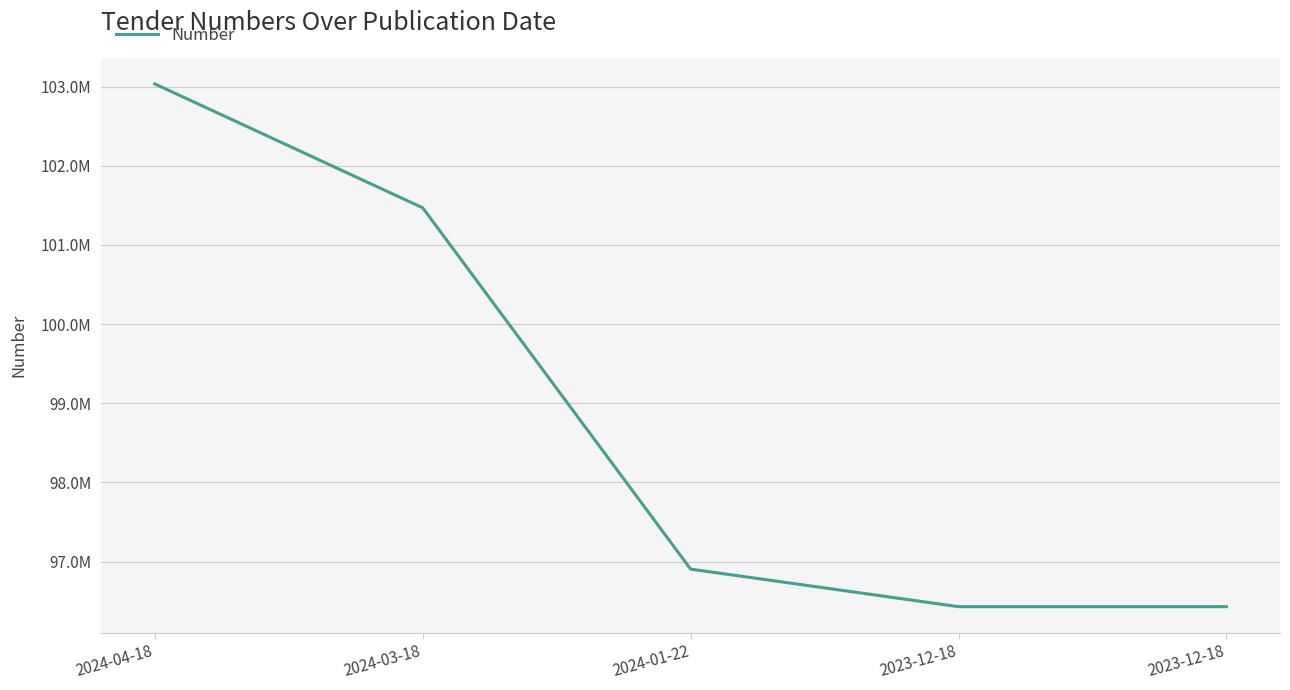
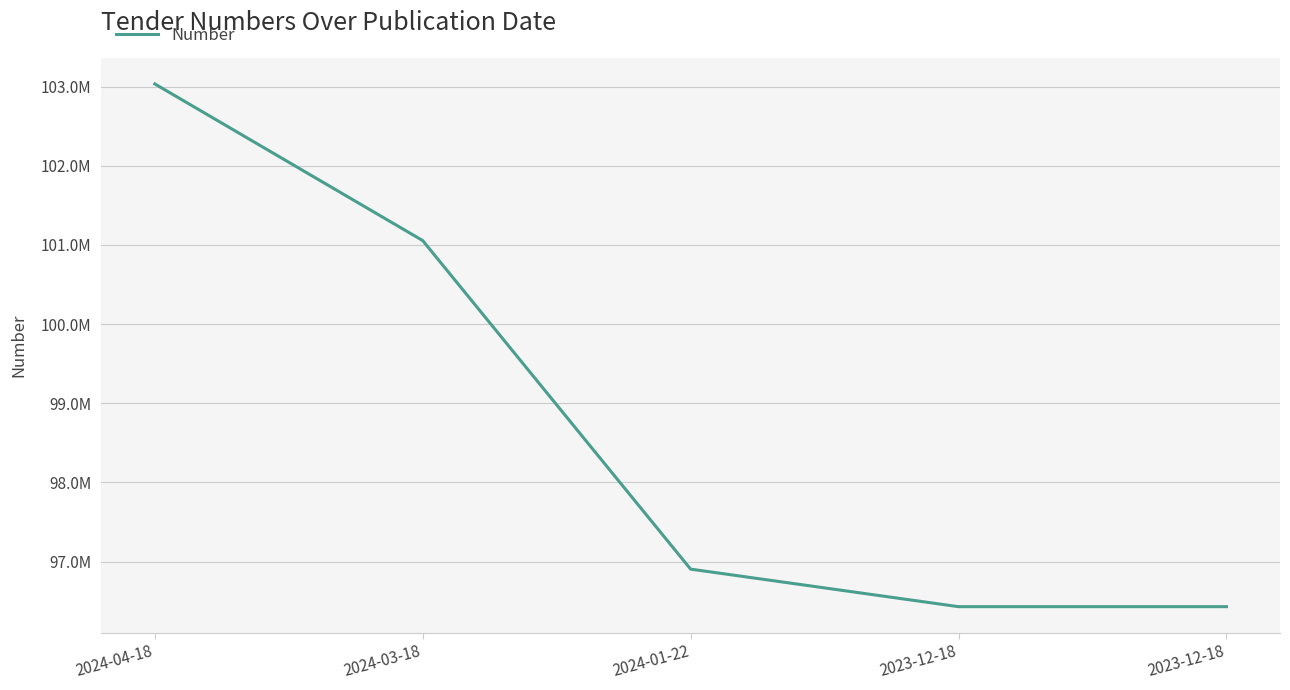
  {
    "2024-04-18": 103000000,
-   "2024-03-18": 101500000,
+   "2024-03-18": 101100000,
    "2024-01-22": 96900000
  }
